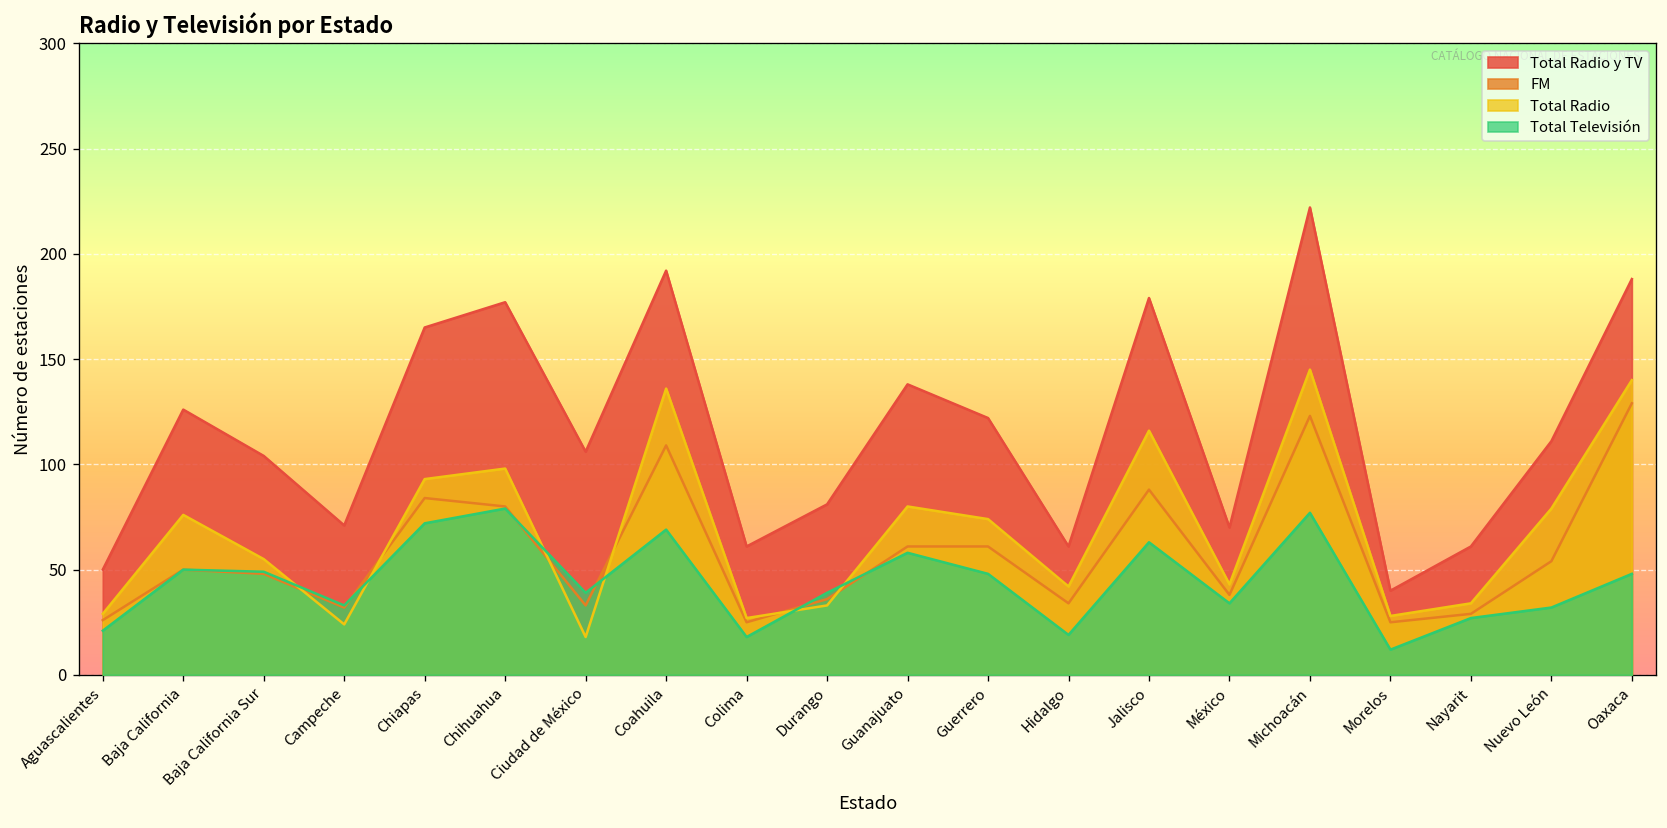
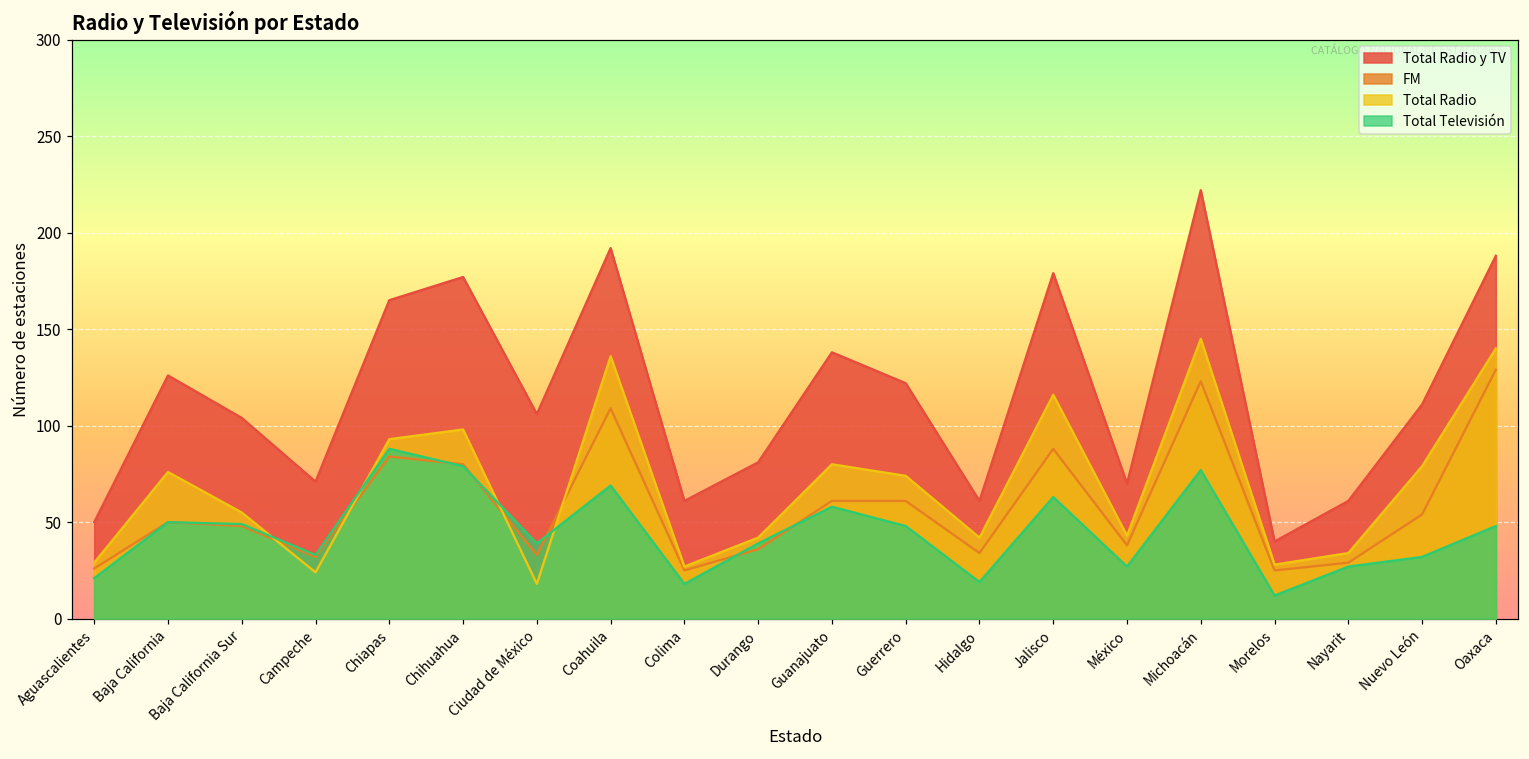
  {
    "Total Radio": {
      "Aguascalientes": 29,
      "Baja California": 76,
      "Baja California Sur": 55,
      "Campeche": 24,
      "Chiapas": 93,
      "Chihuahua": 98,
      "Ciudad de México": 18,
      "Coahuila": 136,
      "Colima": 27,
-     "Durango": 33,
+     "Durango": 42,
      "Guanajuato": 80,
      "Guerrero": 74,
      "Hidalgo": 42,
      "Jalisco": 116,
      "México": 43,
      "Michoacán": 145,
      "Morelos": 28,
      "Nayarit": 34,
      "Nuevo León": 79,
      "Oaxaca": 140
    },
    "Total Televisión": {
      "Aguascalientes": 21,
-     "Chiapas": 72,
+     "Chiapas": 88,
      "Ciudad de México": 39,
      "Coahuila": 69,
      "Colima": 18,
      "Durango": 39,
      "Guanajuato": 58,
      "Guerrero": 48,
      "Hidalgo": 19,
      "Jalisco": 63,
-     "México": 34,
+     "México": 27,
      "Michoacán": 77,
      "Morelos": 12,
      "Nayarit": 27,
      "Nuevo León": 32,
      "Oaxaca": 48
    }
  }
